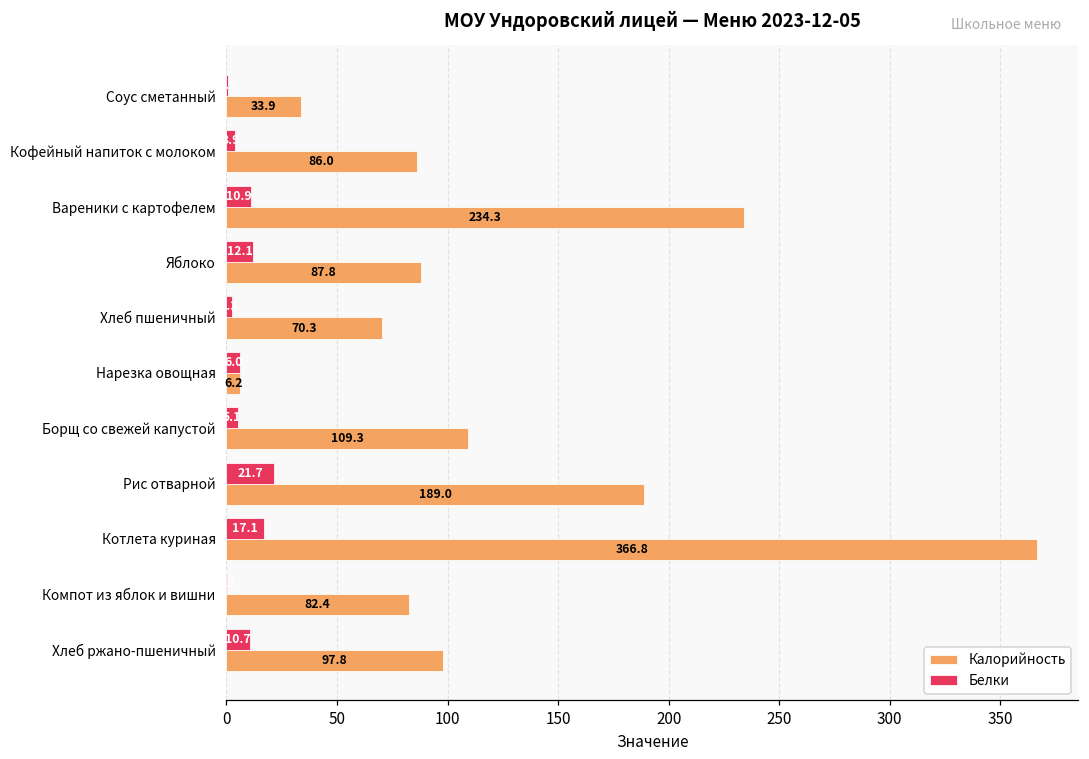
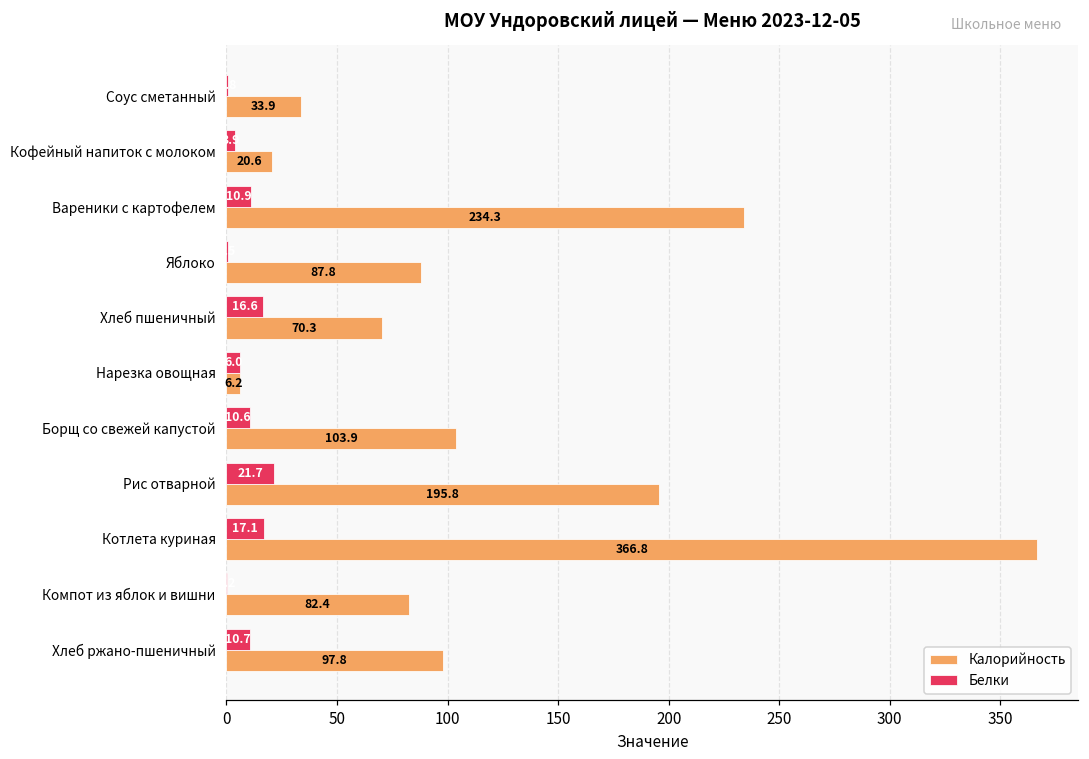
  {
    "Калорийность": {
      "Соус сметанный": 33.9,
-     "Кофейный напиток с молоком": 86.0,
+     "Кофейный напиток с молоком": 20.6,
      "Вареники с картофелем": 234.3,
      "Яблоко": 87.8,
      "Хлеб пшеничный": 70.3,
      "Нарезка овощная": 6.2,
-     "Борщ со свежей капустой": 109.3,
-     "Рис отварной": 189.0,
+     "Борщ со свежей капустой": 103.9,
+     "Рис отварной": 195.8,
      "Котлета куриная": 366.8,
      "Компот из яблок и вишни": 82.4,
      "Хлеб ржано-пшеничный": 97.8
    },
    "Белки": {
      "Кофейный напиток с молоком": 4,
-     "Яблоко": 12,
-     "Хлеб пшеничный": 2,
-     "Борщ со свежей капустой": 5
+     "Яблоко": 1,
+     "Хлеб пшеничный": 17,
+     "Борщ со свежей капустой": 11
    }
  }
